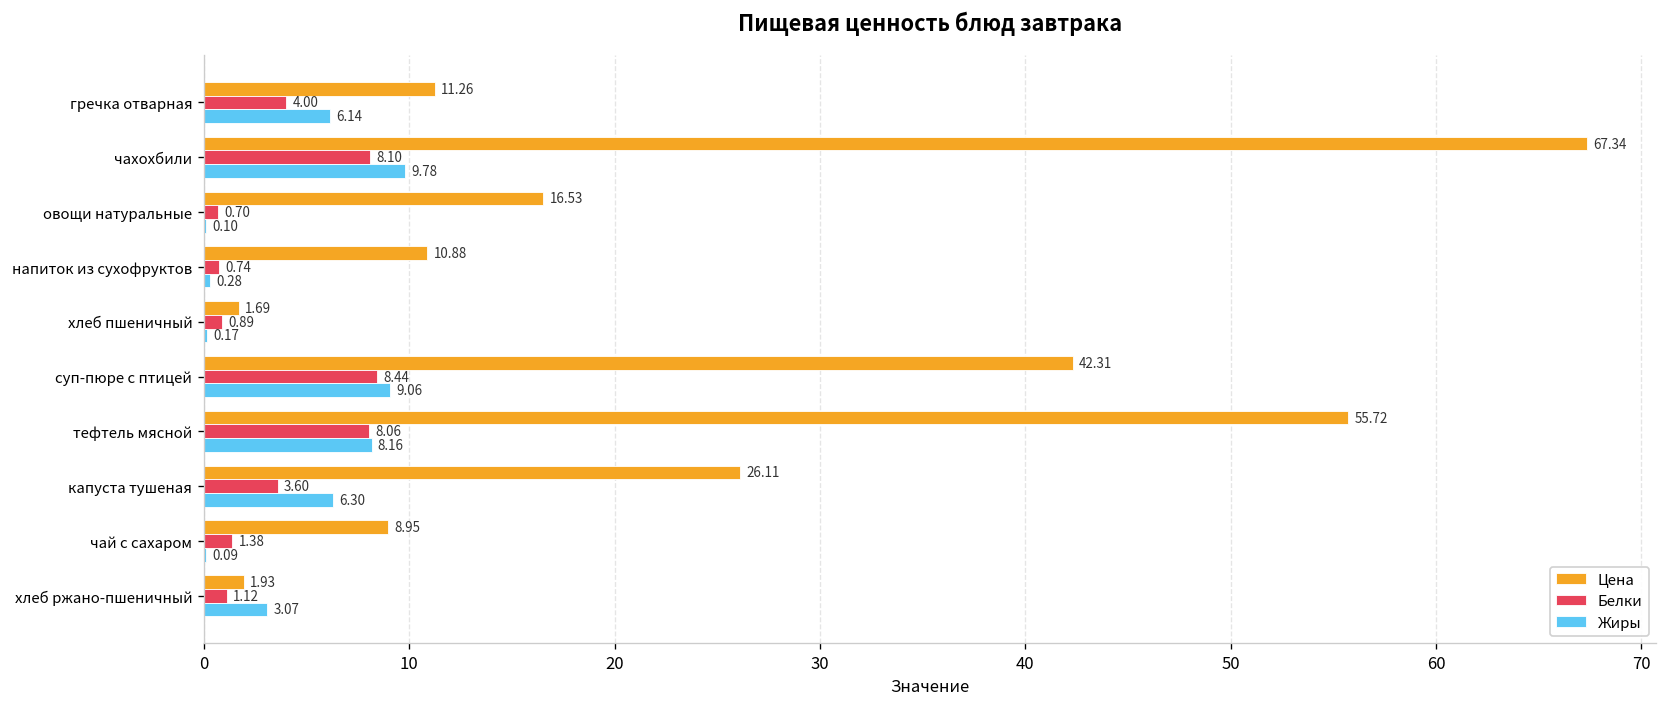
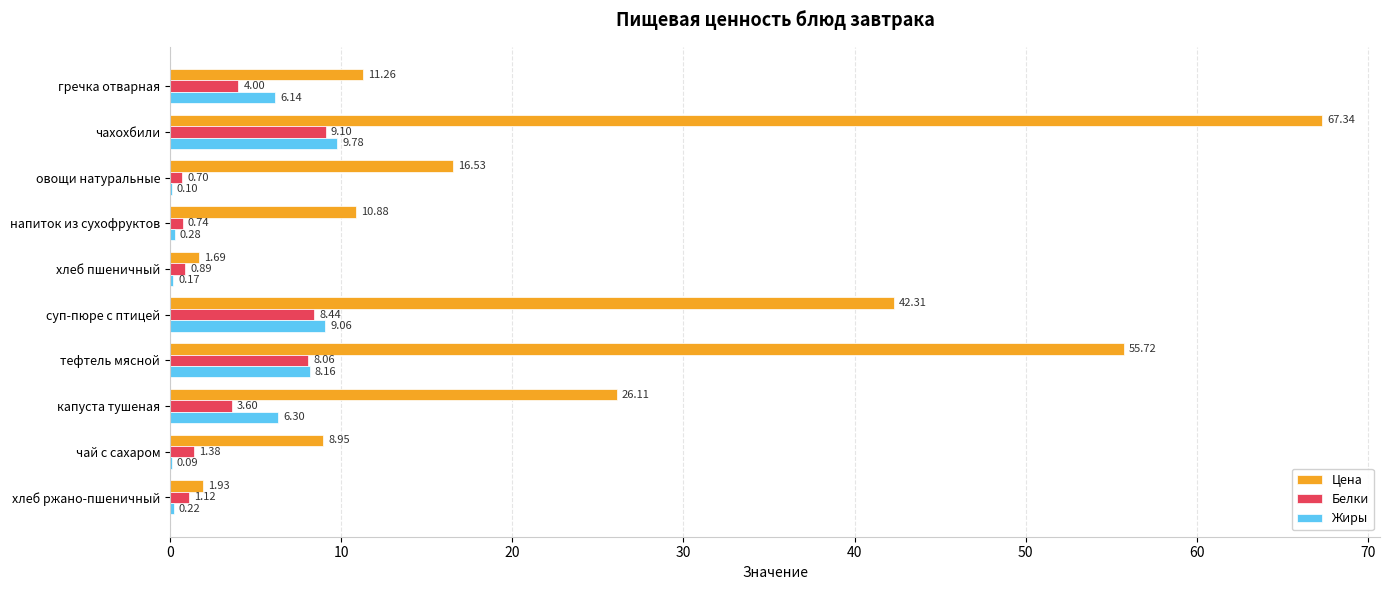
  {
    "Цена": {
      "гречка отварная": 11.26,
      "чахохбили": 67.34,
      "овощи натуральные": 16.53,
      "напиток из сухофруктов": 10.88,
      "хлеб пшеничный": 1.69,
      "суп-пюре с птицей": 42.31,
      "тефтель мясной": 55.72,
      "капуста тушеная": 26.11,
      "чай с сахаром": 8.95,
      "хлеб ржано-пшеничный": 1.93
    },
    "Белки": {
      "гречка отварная": 4.00,
-     "чахохбили": 8.10,
+     "чахохбили": 9.10,
      "овощи натуральные": 0.70,
      "напиток из сухофруктов": 0.74,
      "хлеб пшеничный": 0.89,
      "суп-пюре с птицей": 8.44,
      "тефтель мясной": 8.06,
      "капуста тушеная": 3.60,
      "чай с сахаром": 1.38,
      "хлеб ржано-пшеничный": 1.12
    },
    "Жиры": {
      "гречка отварная": 6.14,
      "чахохбили": 9.78,
      "овощи натуральные": 0.10,
      "напиток из сухофруктов": 0.28,
      "хлеб пшеничный": 0.17,
      "суп-пюре с птицей": 9.06,
      "тефтель мясной": 8.16,
      "капуста тушеная": 6.30,
      "чай с сахаром": 0.09,
-     "хлеб ржано-пшеничный": 3.07
+     "хлеб ржано-пшеничный": 0.22
    }
  }
